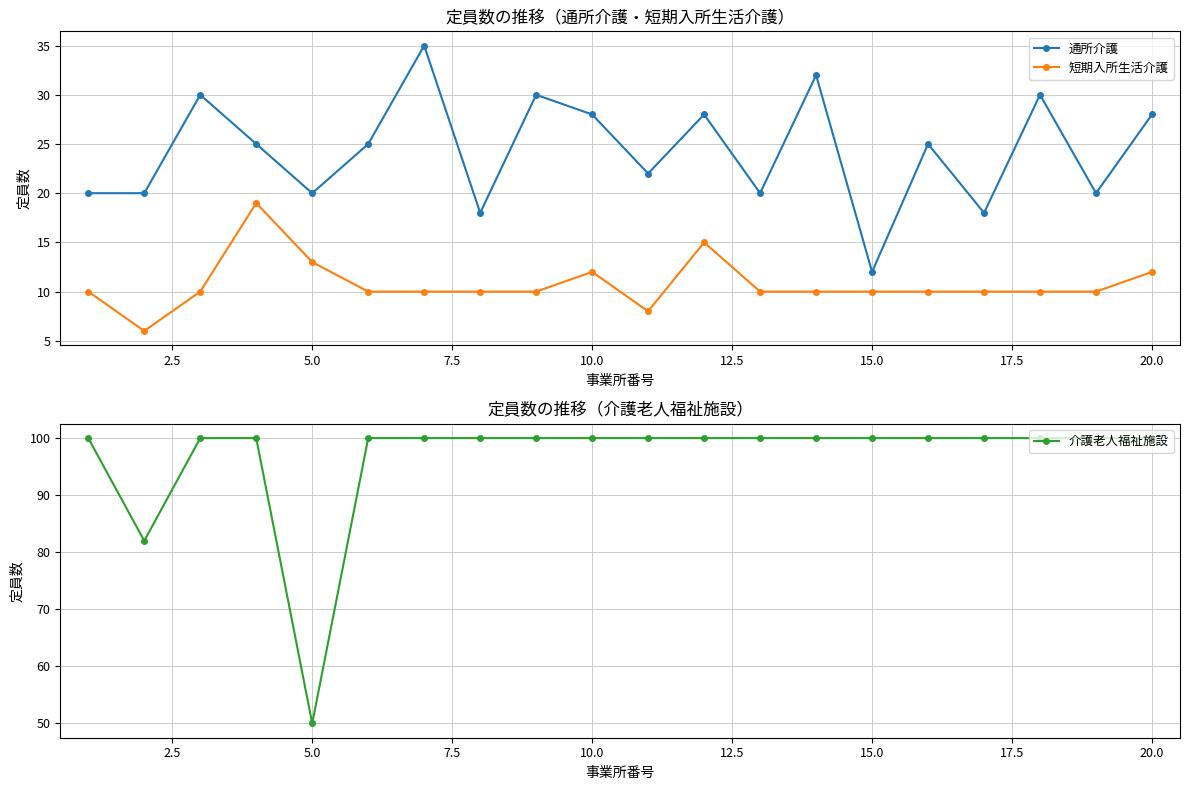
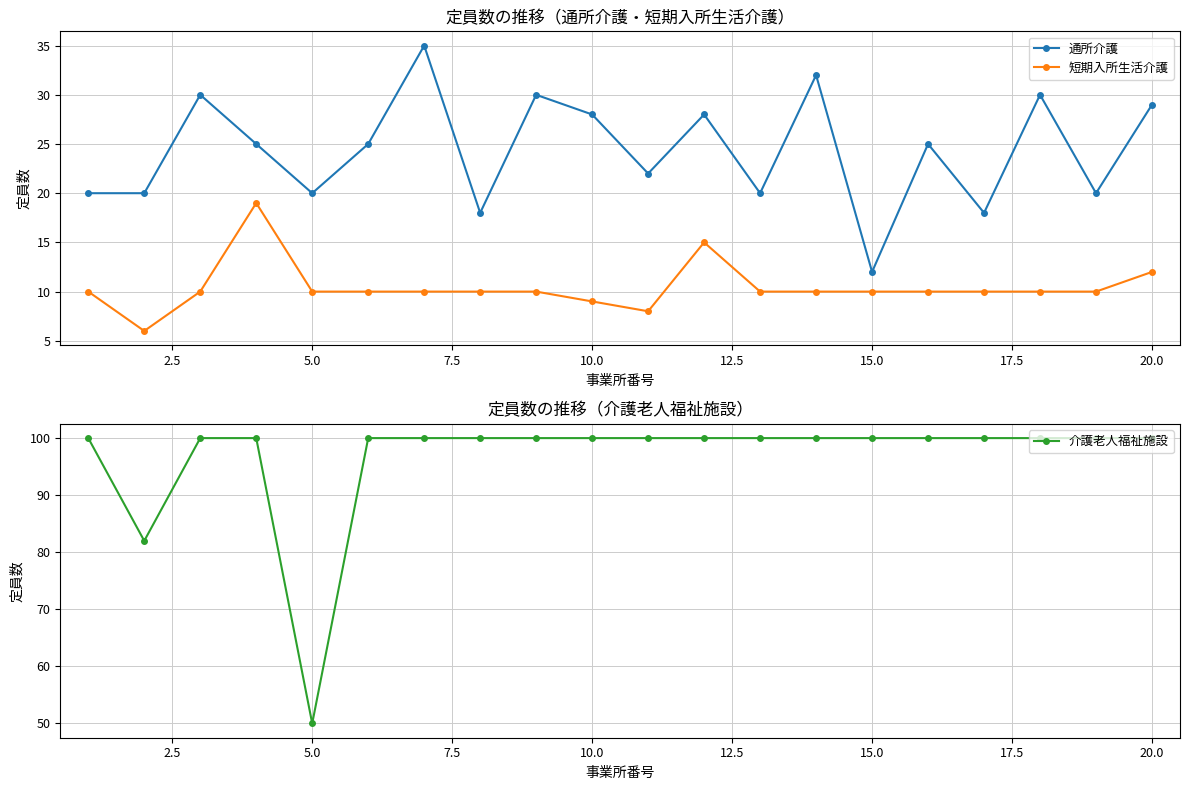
  {
    "定員数の推移（通所介護・短期入所生活介護）": {
      "通所介護": {
        "5.0": 20,
        "10.0": 28,
        "15.0": 12,
-       "20.0": 28
+       "20.0": 29
      },
      "短期入所生活介護": {
-       "5.0": 13,
-       "10.0": 12,
+       "5.0": 10,
+       "10.0": 9,
        "15.0": 10,
        "20.0": 12
      }
    },
    "定員数の推移（介護老人福祉施設）": {
      "5.0": 50,
      "10.0": 100,
      "15.0": 100
    }
  }
